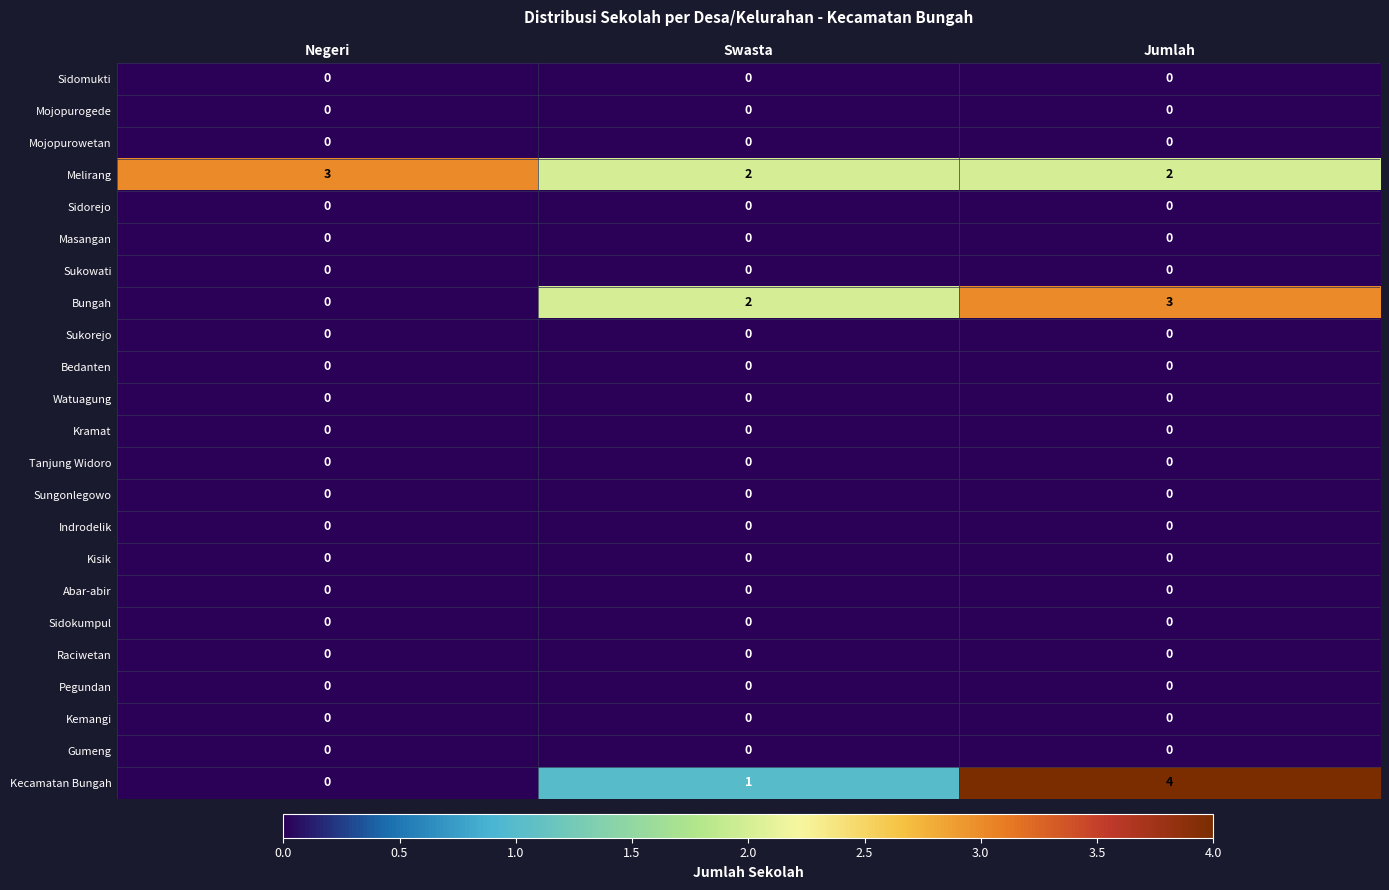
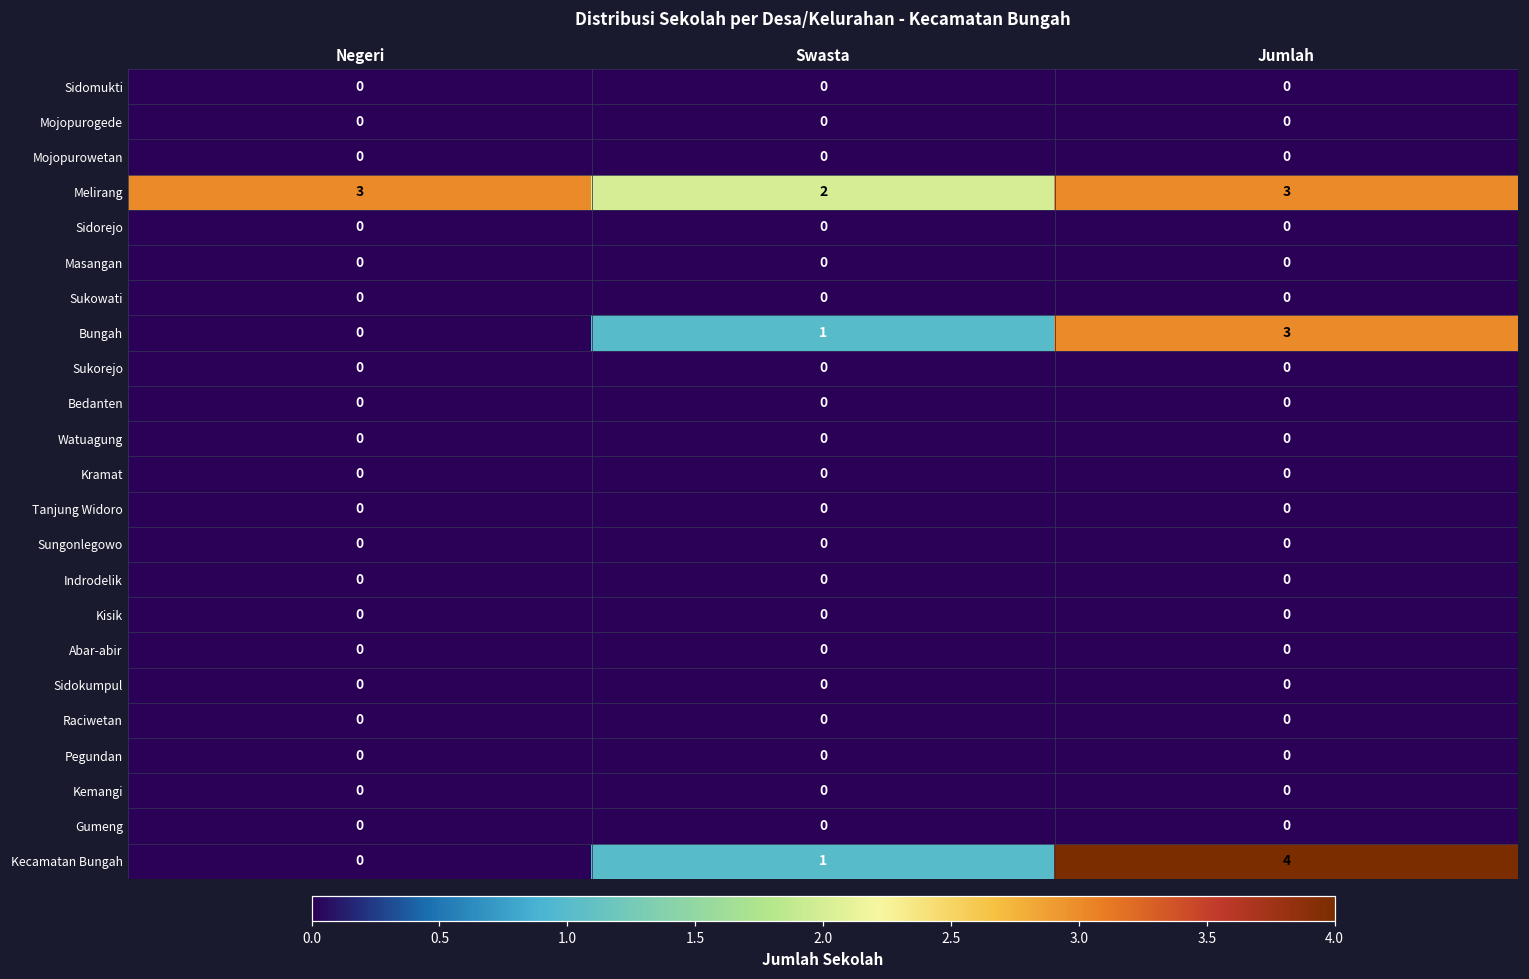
  {
    "Sidomukti": {
      "Negeri": 0,
      "Swasta": 0,
      "Jumlah": 0
    },
    "Mojopurogede": {
      "Negeri": 0,
      "Swasta": 0,
      "Jumlah": 0
    },
    "Mojopurowetan": {
      "Negeri": 0,
      "Swasta": 0,
      "Jumlah": 0
    },
    "Melirang": {
      "Negeri": 3,
      "Swasta": 2,
-     "Jumlah": 2
+     "Jumlah": 3
    },
    "Sidorejo": {
      "Negeri": 0,
      "Swasta": 0,
      "Jumlah": 0
    },
    "Masangan": {
      "Negeri": 0,
      "Swasta": 0,
      "Jumlah": 0
    },
    "Sukowati": {
      "Negeri": 0,
      "Swasta": 0,
      "Jumlah": 0
    },
    "Bungah": {
      "Negeri": 0,
-     "Swasta": 2,
+     "Swasta": 1,
      "Jumlah": 3
    },
    "Sukorejo": {
      "Negeri": 0,
      "Swasta": 0,
      "Jumlah": 0
    },
    "Bedanten": {
      "Negeri": 0,
      "Swasta": 0,
      "Jumlah": 0
    },
    "Watuagung": {
      "Negeri": 0,
      "Swasta": 0,
      "Jumlah": 0
    },
    "Kramat": {
      "Negeri": 0,
      "Swasta": 0,
      "Jumlah": 0
    },
    "Tanjung Widoro": {
      "Negeri": 0,
      "Swasta": 0,
      "Jumlah": 0
    },
    "Sungonlegowo": {
      "Negeri": 0,
      "Swasta": 0,
      "Jumlah": 0
    },
    "Indrodelik": {
      "Negeri": 0,
      "Swasta": 0,
      "Jumlah": 0
    },
    "Kisik": {
      "Negeri": 0,
      "Swasta": 0,
      "Jumlah": 0
    },
    "Abar-abir": {
      "Negeri": 0,
      "Swasta": 0,
      "Jumlah": 0
    },
    "Sidokumpul": {
      "Negeri": 0,
      "Swasta": 0,
      "Jumlah": 0
    },
    "Raciwetan": {
      "Negeri": 0,
      "Swasta": 0,
      "Jumlah": 0
    },
    "Pegundan": {
      "Negeri": 0,
      "Swasta": 0,
      "Jumlah": 0
    },
    "Kemangi": {
      "Negeri": 0,
      "Swasta": 0,
      "Jumlah": 0
    },
    "Gumeng": {
      "Negeri": 0,
      "Swasta": 0,
      "Jumlah": 0
    },
    "Kecamatan Bungah": {
      "Negeri": 0,
      "Swasta": 1,
      "Jumlah": 4
    }
  }
